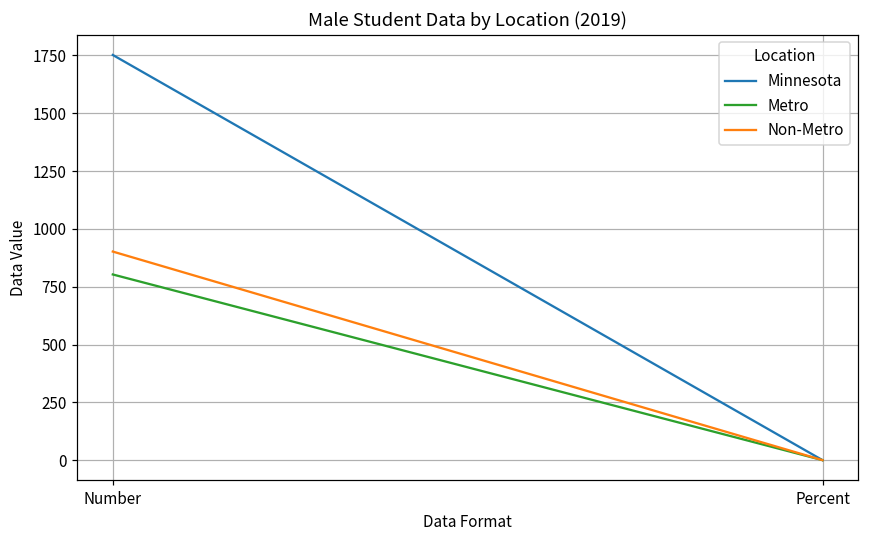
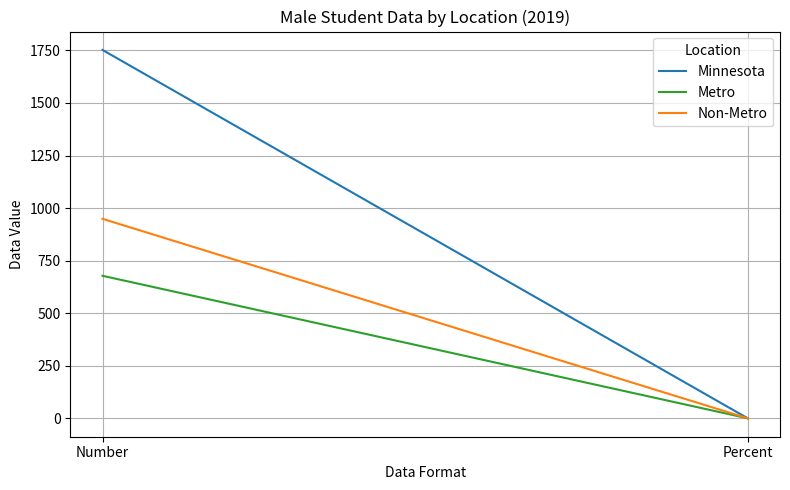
  {
    "Minnesota": {
      "Number": 1750
    },
    "Metro": {
-     "Number": 800
+     "Number": 680
    },
    "Non-Metro": {
-     "Number": 900
+     "Number": 950
    }
  }
